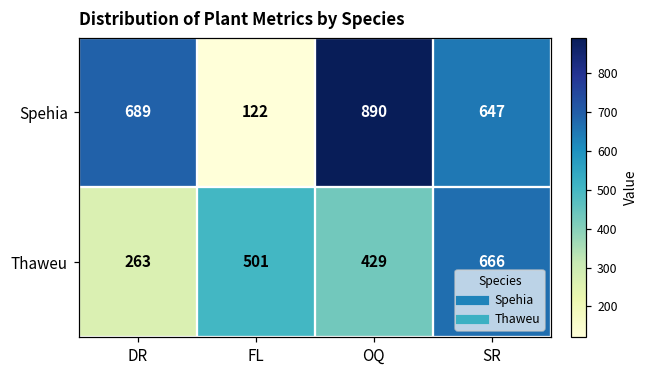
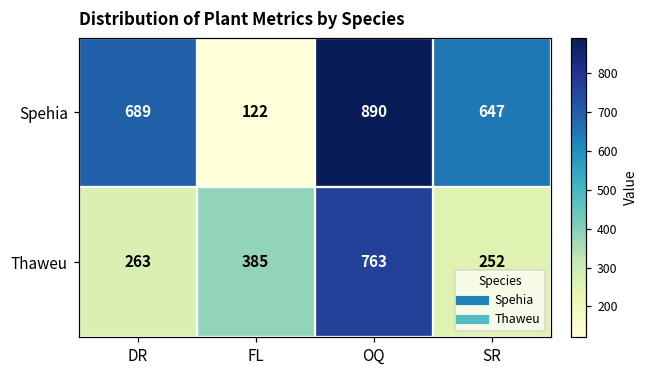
  {
    "Spehia": {
      "DR": 689,
      "FL": 122,
      "OQ": 890,
      "SR": 647
    },
    "Thaweu": {
      "DR": 263,
-     "FL": 501,
-     "OQ": 429,
-     "SR": 666
+     "FL": 385,
+     "OQ": 763,
+     "SR": 252
    }
  }
